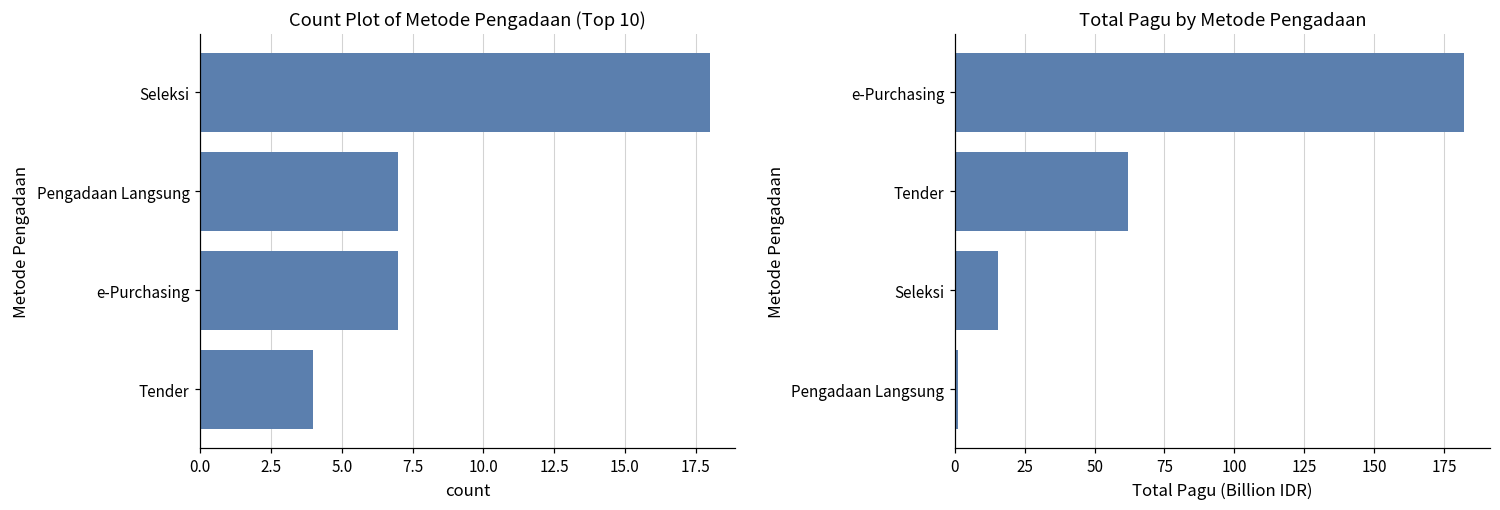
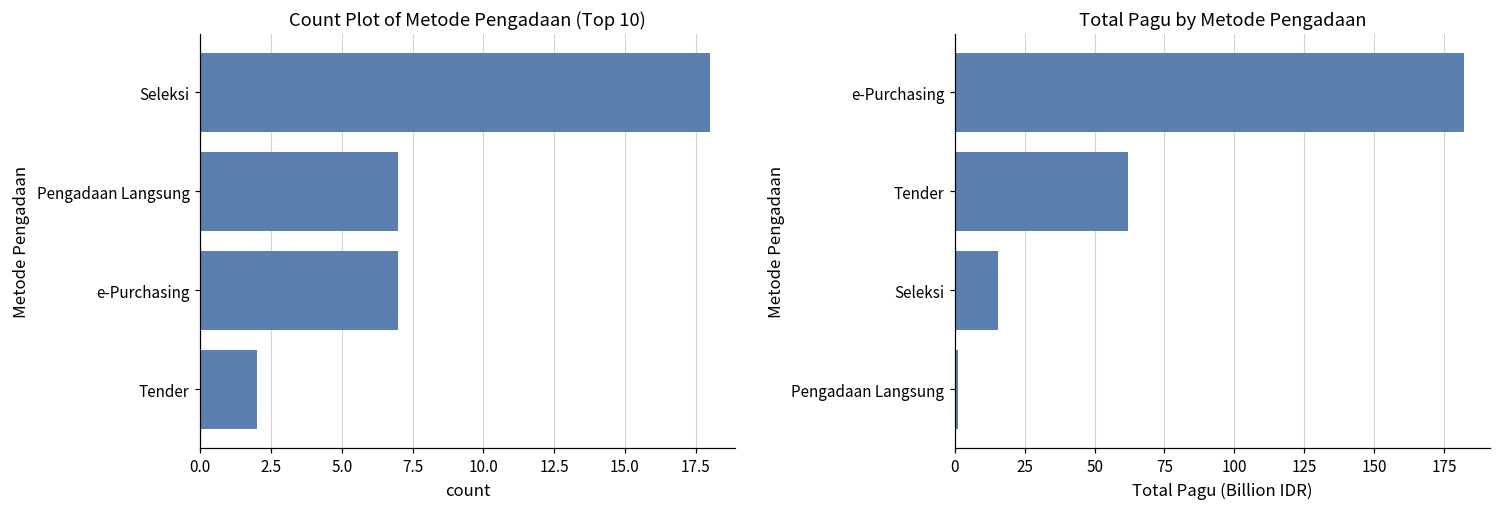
  {
    "Count Plot of Metode Pengadaan (Top 10)": {
      "Seleksi": 18,
      "Pengadaan Langsung": 7,
      "e-Purchasing": 7,
-     "Tender": 4
+     "Tender": 2
    },
    "Total Pagu by Metode Pengadaan": {
      "e-Purchasing": 182,
      "Tender": 62,
      "Seleksi": 15,
      "Pengadaan Langsung": 1
    }
  }
